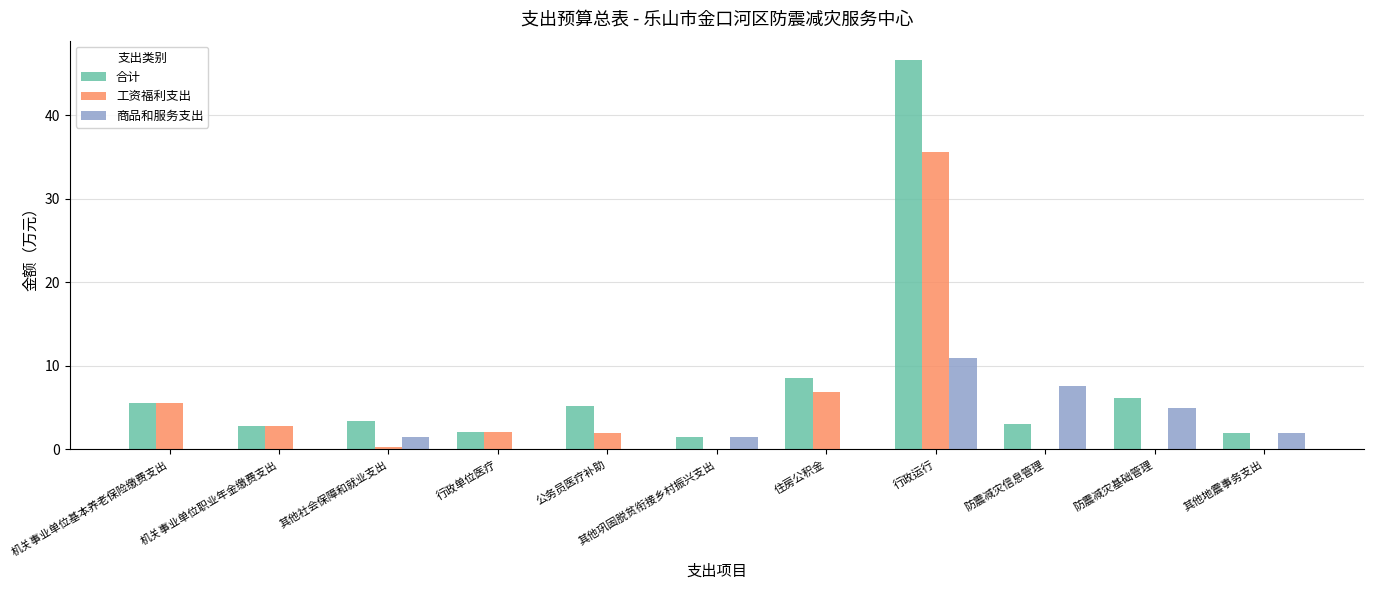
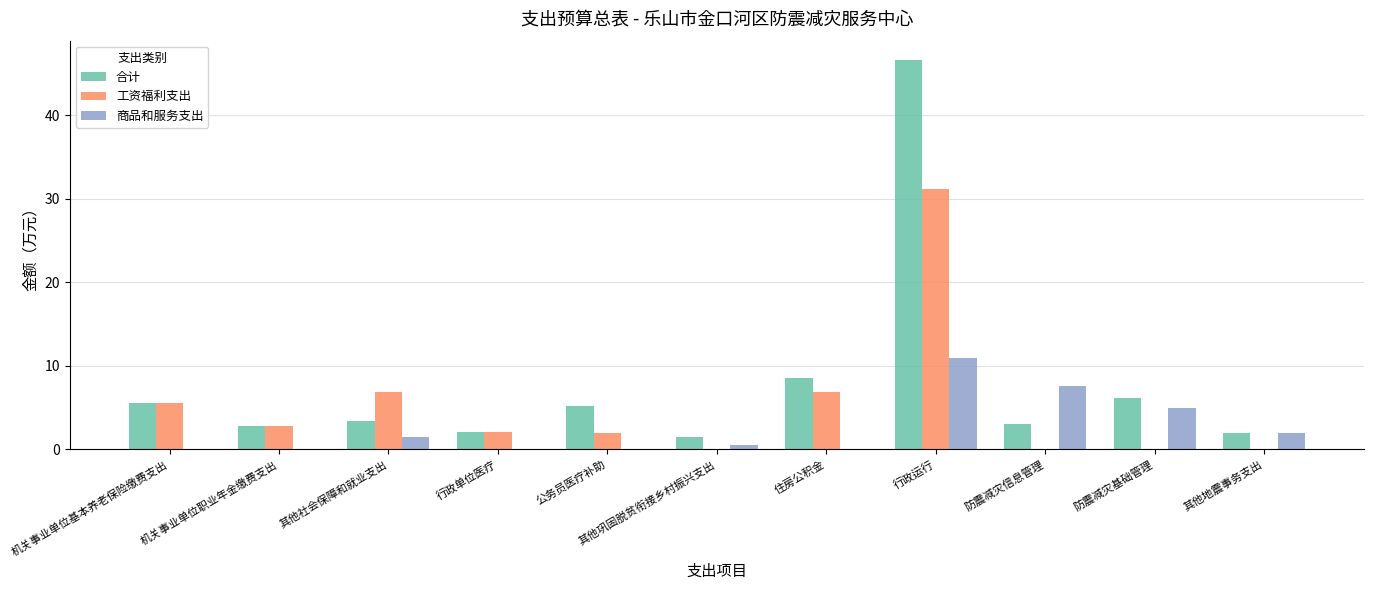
  {
    "合计": {
      "机关事业单位基本养老保险缴费支出": 6,
      "机关事业单位职业年金缴费支出": 3,
      "其他社会保障和就业支出": 3,
      "行政单位医疗": 2,
      "公务员医疗补助": 5,
      "其他巩固脱贫衔接乡村振兴支出": 2,
      "住房公积金": 9,
      "行政运行": 47,
      "防震减灾信息管理": 3,
      "防震减灾基础管理": 6,
      "其他地震事务支出": 2
    },
    "工资福利支出": {
      "机关事业单位基本养老保险缴费支出": 6,
      "机关事业单位职业年金缴费支出": 3,
-     "其他社会保障和就业支出": 0,
+     "其他社会保障和就业支出": 7,
      "行政单位医疗": 2,
      "公务员医疗补助": 2,
      "其他巩固脱贫衔接乡村振兴支出": 0,
      "住房公积金": 7,
-     "行政运行": 36,
+     "行政运行": 31,
      "防震减灾信息管理": 0,
      "防震减灾基础管理": 0,
      "其他地震事务支出": 0
    },
    "商品和服务支出": {
      "机关事业单位基本养老保险缴费支出": 0,
      "机关事业单位职业年金缴费支出": 0,
      "其他社会保障和就业支出": 2,
      "行政单位医疗": 0,
      "公务员医疗补助": 0,
-     "其他巩固脱贫衔接乡村振兴支出": 2,
+     "其他巩固脱贫衔接乡村振兴支出": 1,
      "住房公积金": 0,
      "行政运行": 11,
      "防震减灾信息管理": 8,
      "防震减灾基础管理": 5,
      "其他地震事务支出": 2
    }
  }
